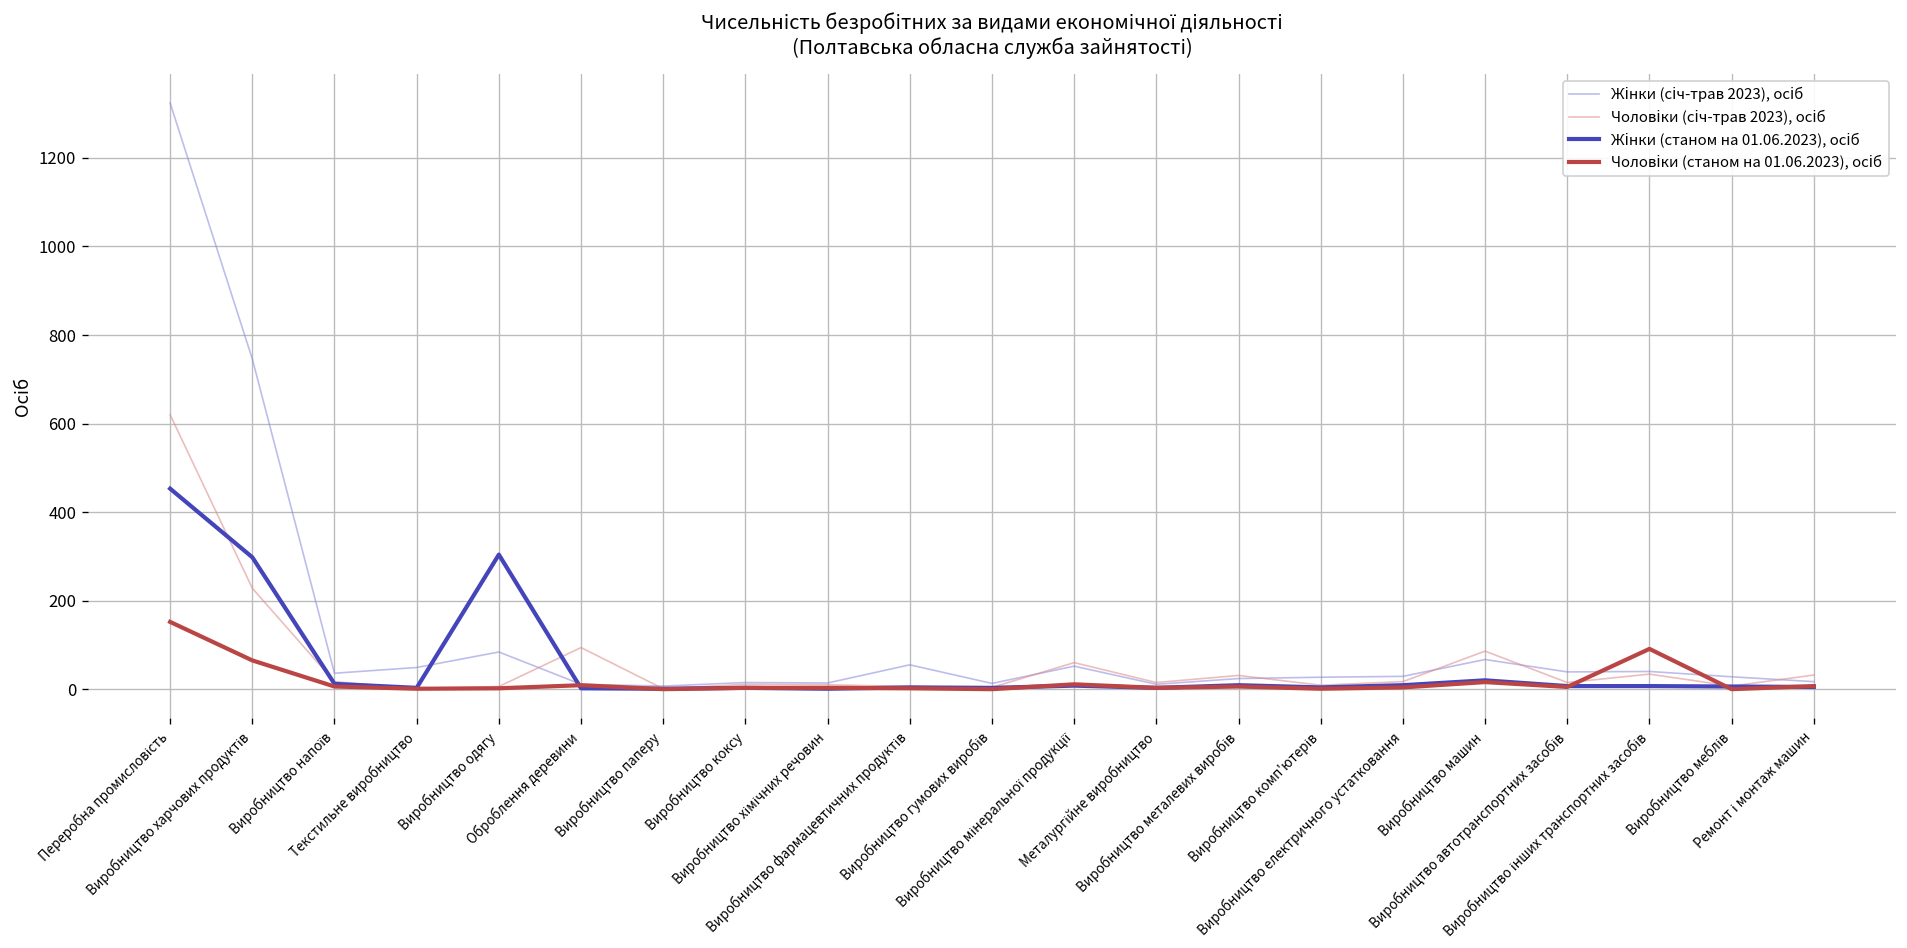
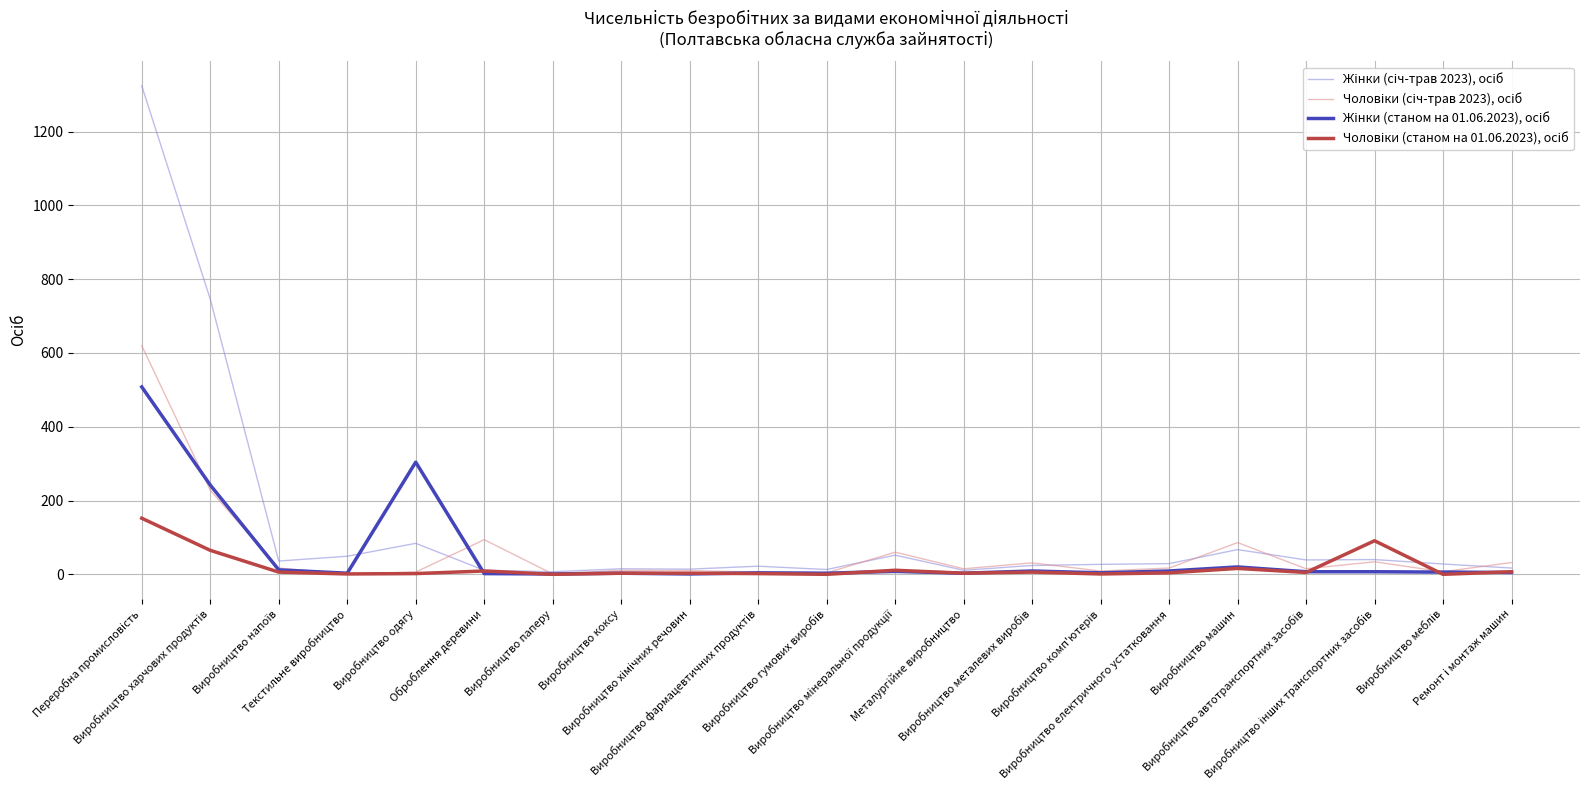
  {
    "Жінки (січ-трав 2023), осіб": {
      "Переробна промисловість": 1320,
      "Виробництво харчових продуктів": 750,
      "Виробництво напоїв": 40,
      "Текстильне виробництво": 50,
      "Виробництво одягу": 80,
-     "Виробництво фармацевтичних продуктів": 60,
+     "Виробництво фармацевтичних продуктів": 20,
      "Виробництво гумових виробів": 10,
      "Виробництво мінеральної продукції": 50,
      "Виробництво металевих виробів": 20,
      "Виробництво комп'ютерів": 30,
      "Виробництво електричного устатковання": 30,
      "Виробництво машин": 70,
      "Виробництво автотранспортних засобів": 40,
      "Виробництво меблів": 30,
      "Ремонт і монтаж машин": 20
    },
    "Чоловіки (січ-трав 2023), осіб": {
      "Переробна промисловість": 620,
      "Виробництво харчових продуктів": 230,
      "Оброблення деревини": 90,
      "Виробництво мінеральної продукції": 60,
      "Виробництво металевих виробів": 30,
      "Виробництво електричного устатковання": 20,
      "Виробництво машин": 90,
      "Виробництво автотранспортних засобів": 20,
      "Ремонт і монтаж машин": 30
    },
    "Жінки (станом на 01.06.2023), осіб": {
-     "Переробна промисловість": 450,
-     "Виробництво харчових продуктів": 300,
+     "Переробна промисловість": 510,
+     "Виробництво харчових продуктів": 240,
      "Виробництво одягу": 300,
      "Оброблення деревини": 0,
      "Виробництво інших транспортних засобів": 10
    },
    "Чоловіки (станом на 01.06.2023), осіб": {
      "Переробна промисловість": 150,
      "Виробництво харчових продуктів": 70,
      "Виробництво інших транспортних засобів": 90
    }
  }
